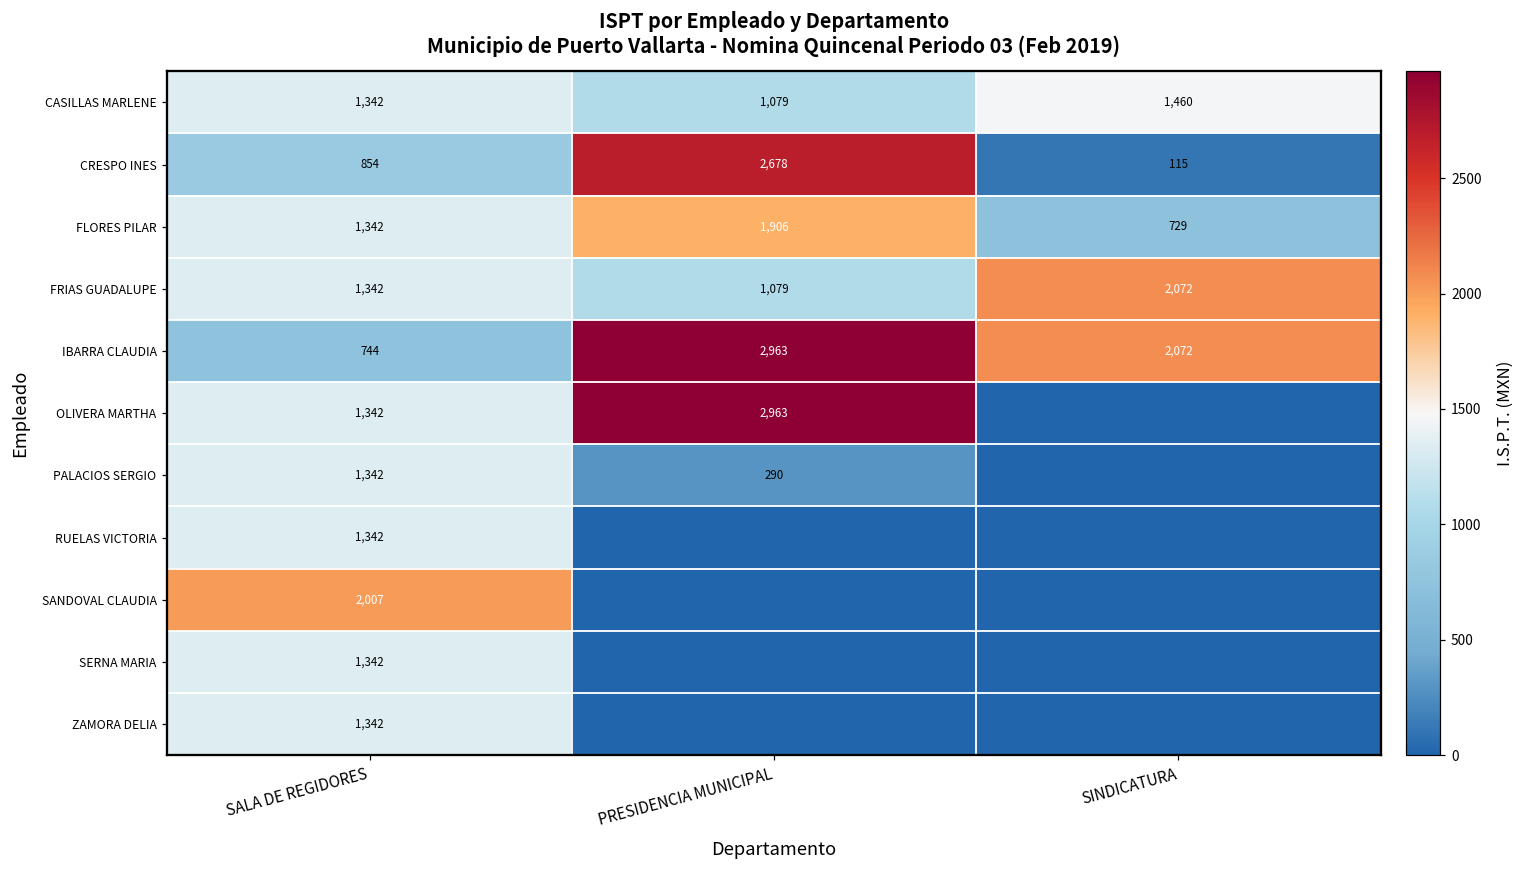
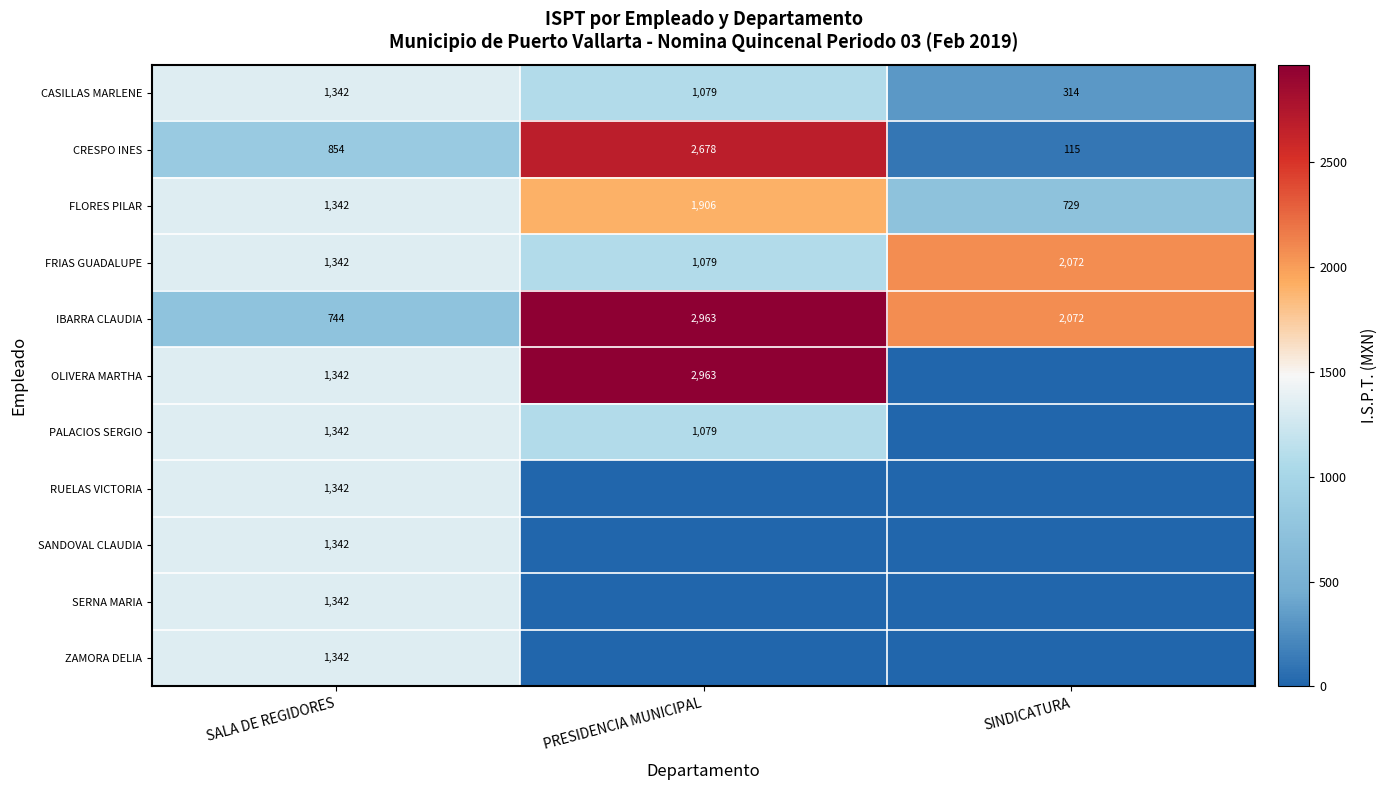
  {
    "CASILLAS MARLENE": {
      "SALA DE REGIDORES": "1,342",
      "PRESIDENCIA MUNICIPAL": "1,079",
-     "SINDICATURA": "1,460"
+     "SINDICATURA": "314"
    },
    "CRESPO INES": {
      "SALA DE REGIDORES": "854",
      "PRESIDENCIA MUNICIPAL": "2,678",
      "SINDICATURA": "115"
    },
    "FLORES PILAR": {
      "SALA DE REGIDORES": "1,342",
      "PRESIDENCIA MUNICIPAL": "1,906",
      "SINDICATURA": "729"
    },
    "FRIAS GUADALUPE": {
      "SALA DE REGIDORES": "1,342",
      "PRESIDENCIA MUNICIPAL": "1,079",
      "SINDICATURA": "2,072"
    },
    "IBARRA CLAUDIA": {
      "SALA DE REGIDORES": "744",
      "PRESIDENCIA MUNICIPAL": "2,963",
      "SINDICATURA": "2,072"
    },
    "OLIVERA MARTHA": {
      "SALA DE REGIDORES": "1,342",
      "PRESIDENCIA MUNICIPAL": "2,963"
    },
    "PALACIOS SERGIO": {
      "SALA DE REGIDORES": "1,342",
-     "PRESIDENCIA MUNICIPAL": "290"
+     "PRESIDENCIA MUNICIPAL": "1,079"
    },
    "RUELAS VICTORIA": {
      "SALA DE REGIDORES": "1,342"
    },
    "SANDOVAL CLAUDIA": {
-     "SALA DE REGIDORES": "2,007"
+     "SALA DE REGIDORES": "1,342"
    },
    "SERNA MARIA": {
      "SALA DE REGIDORES": "1,342"
    },
    "ZAMORA DELIA": {
      "SALA DE REGIDORES": "1,342"
    }
  }
